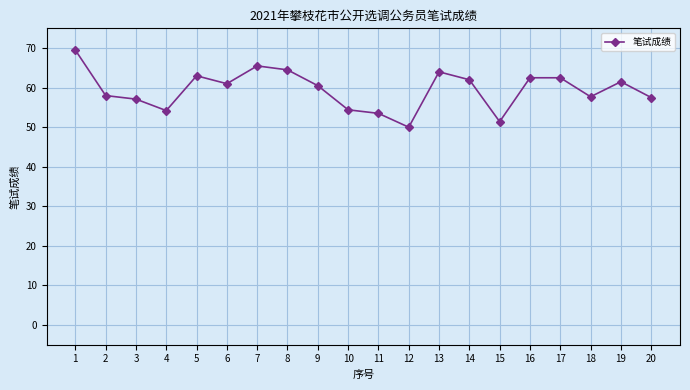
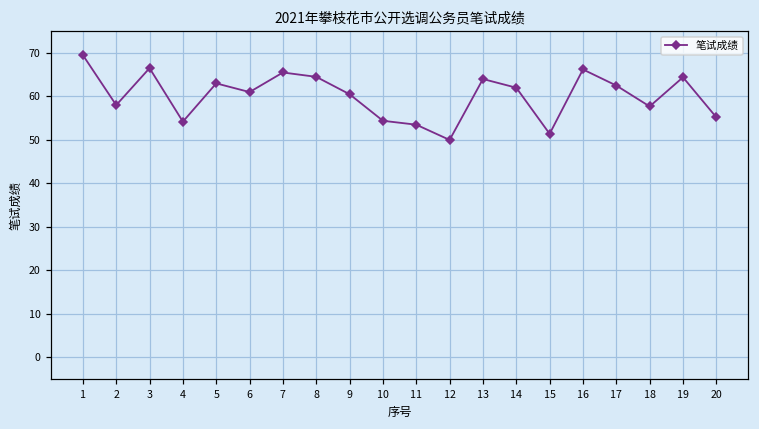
  {
    "1": 70,
    "2": 58,
-   "3": 57,
+   "3": 67,
    "4": 54,
    "5": 63,
    "6": 61,
    "7": 66,
    "8": 65,
    "9": 61,
    "10": 54,
    "11": 54,
    "12": 50,
    "13": 64,
    "14": 62,
    "15": 51,
-   "16": 63,
+   "16": 66,
    "17": 63,
    "18": 58,
-   "19": 62,
-   "20": 58
+   "19": 64,
+   "20": 55
  }
